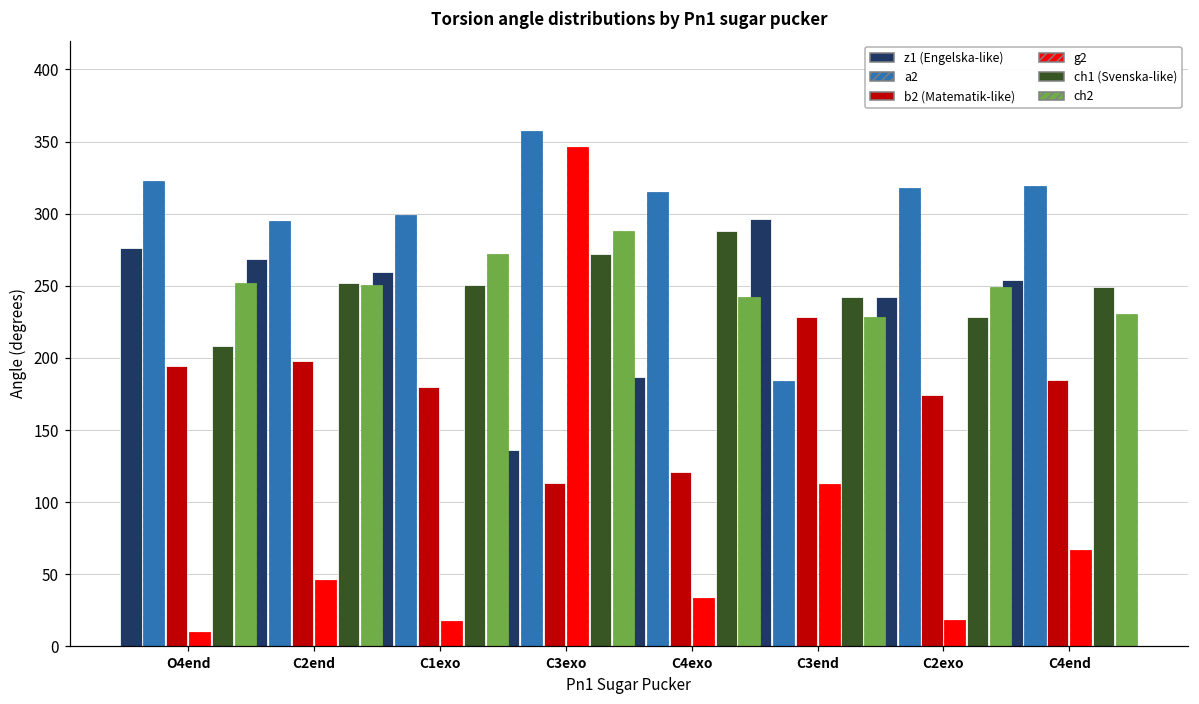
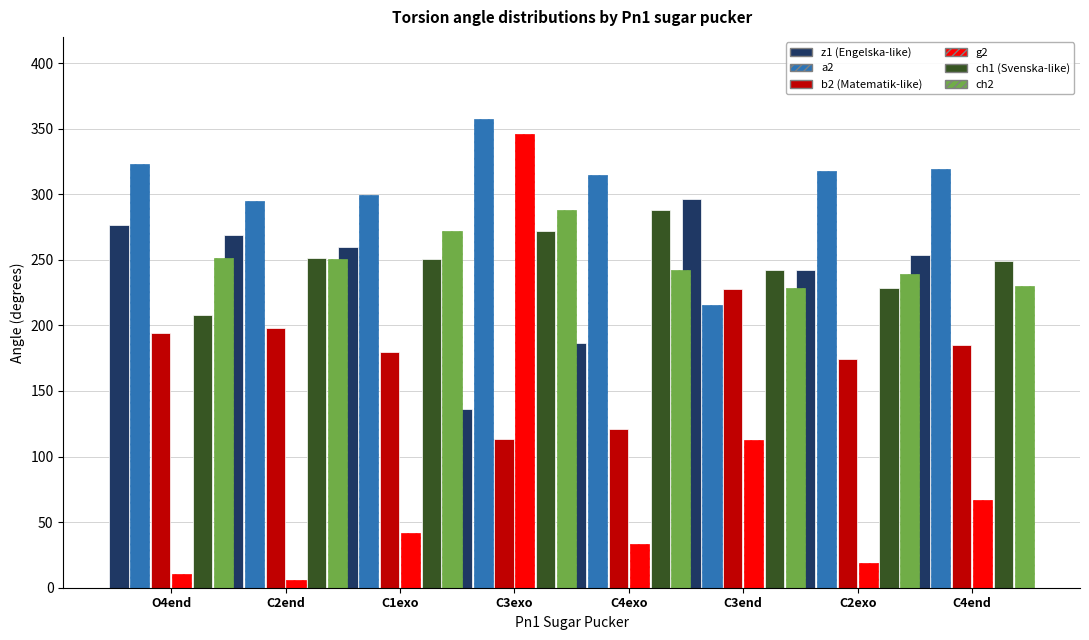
  {
    "a2": {
      "O4end": 323,
      "C2end": 295,
      "C1exo": 299,
      "C3exo": 357,
      "C4exo": 315,
-     "C3end": 184,
+     "C3end": 215,
      "C2exo": 318,
      "C4end": 319
    },
    "g2": {
      "O4end": 10,
-     "C2end": 46,
-     "C1exo": 18,
+     "C2end": 6,
+     "C1exo": 42,
      "C3exo": 346,
      "C4exo": 34,
      "C3end": 113,
      "C2exo": 19,
      "C4end": 67
    },
    "ch2": {
      "O4end": 252,
      "C2end": 251,
      "C1exo": 272,
      "C3exo": 288,
      "C4exo": 242,
      "C3end": 228,
-     "C2exo": 250,
+     "C2exo": 239,
      "C4end": 230
    }
  }
